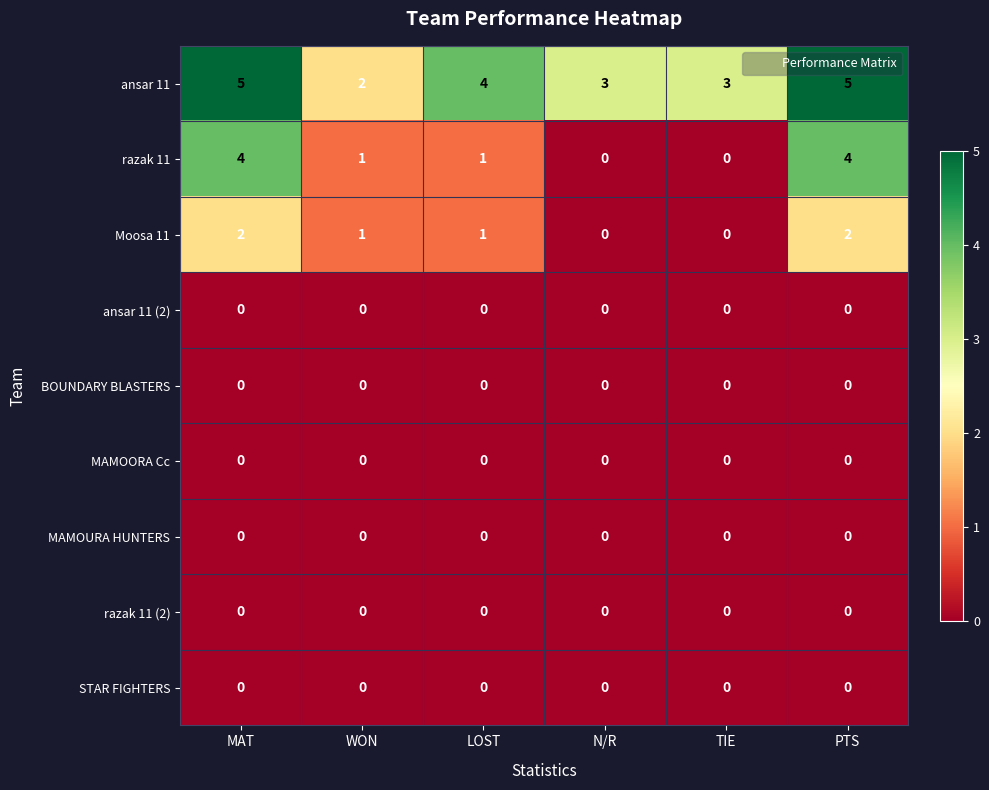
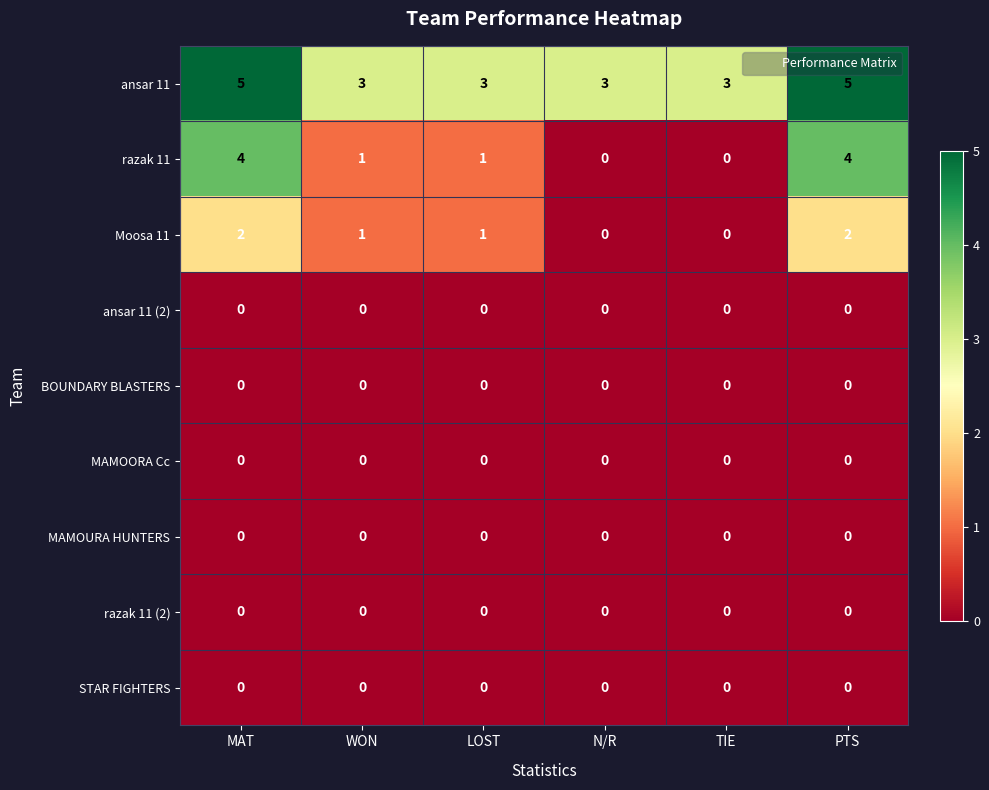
  {
    "ansar 11": {
      "MAT": 5,
-     "WON": 2,
-     "LOST": 4,
+     "WON": 3,
+     "LOST": 3,
      "N/R": 3,
      "TIE": 3,
      "PTS": 5
    },
    "razak 11": {
      "MAT": 4,
      "WON": 1,
      "LOST": 1,
      "N/R": 0,
      "TIE": 0,
      "PTS": 4
    },
    "Moosa 11": {
      "MAT": 2,
      "WON": 1,
      "LOST": 1,
      "N/R": 0,
      "TIE": 0,
      "PTS": 2
    },
    "ansar 11 (2)": {
      "MAT": 0,
      "WON": 0,
      "LOST": 0,
      "N/R": 0,
      "TIE": 0,
      "PTS": 0
    },
    "BOUNDARY BLASTERS": {
      "MAT": 0,
      "WON": 0,
      "LOST": 0,
      "N/R": 0,
      "TIE": 0,
      "PTS": 0
    },
    "MAMOORA Cc": {
      "MAT": 0,
      "WON": 0,
      "LOST": 0,
      "N/R": 0,
      "TIE": 0,
      "PTS": 0
    },
    "MAMOURA HUNTERS": {
      "MAT": 0,
      "WON": 0,
      "LOST": 0,
      "N/R": 0,
      "TIE": 0,
      "PTS": 0
    },
    "razak 11 (2)": {
      "MAT": 0,
      "WON": 0,
      "LOST": 0,
      "N/R": 0,
      "TIE": 0,
      "PTS": 0
    },
    "STAR FIGHTERS": {
      "MAT": 0,
      "WON": 0,
      "LOST": 0,
      "N/R": 0,
      "TIE": 0,
      "PTS": 0
    }
  }
